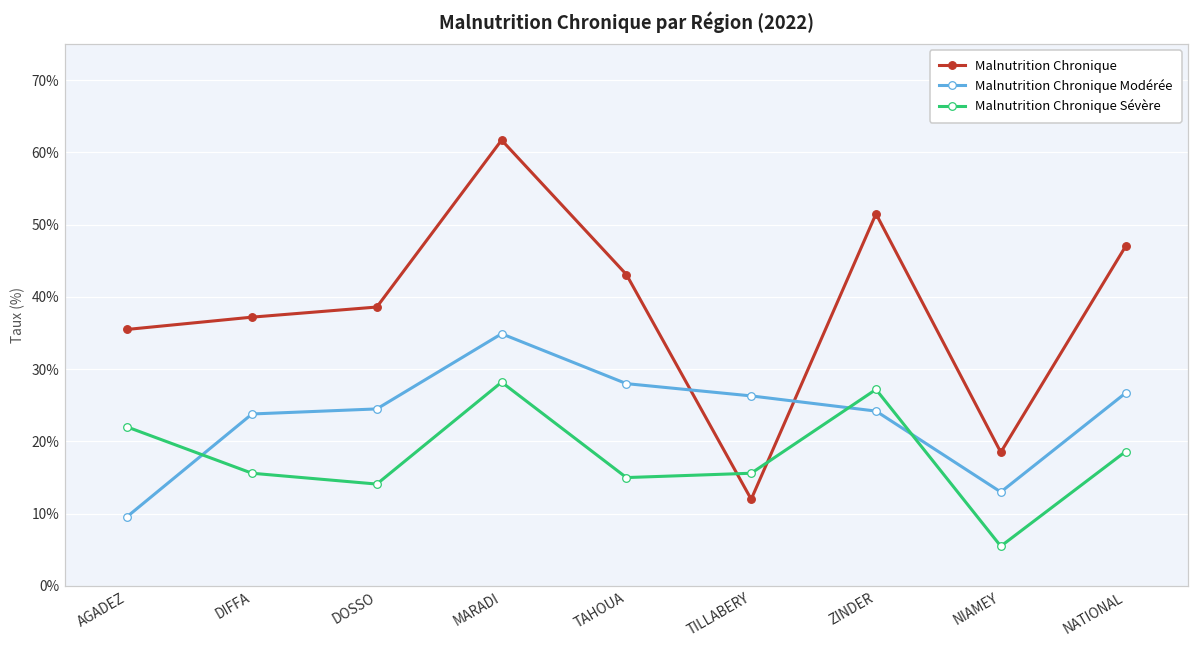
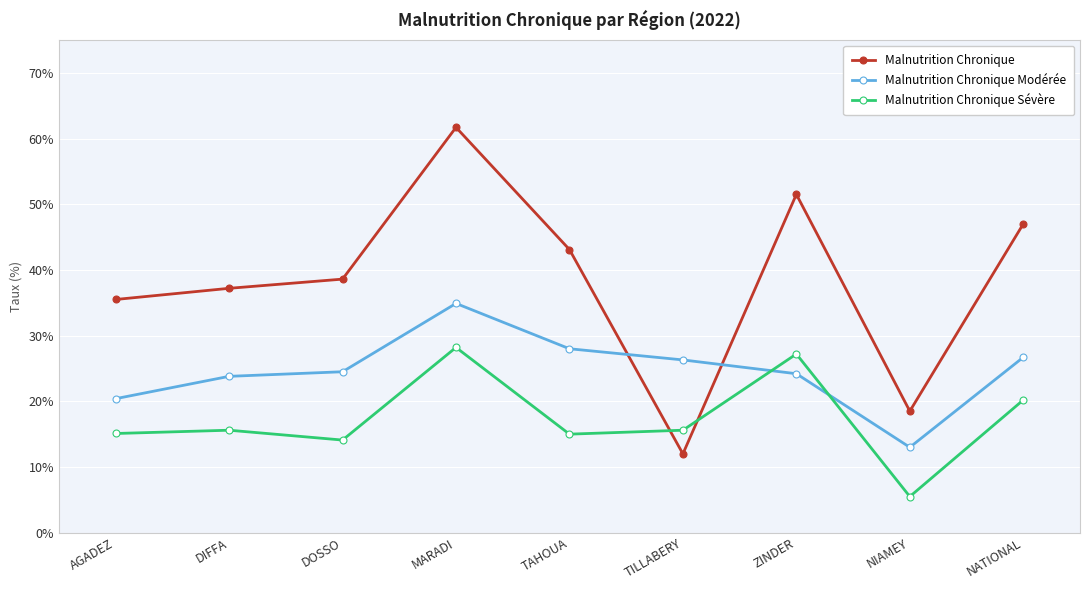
  {
    "Malnutrition Chronique": {
      "AGADEZ": "36%",
      "DIFFA": "37%",
      "DOSSO": "39%",
      "MARADI": "62%",
      "TAHOUA": "43%",
      "TILLABERY": "12%",
      "ZINDER": "52%",
      "NIAMEY": "19%",
      "NATIONAL": "47%"
    },
    "Malnutrition Chronique Modérée": {
-     "AGADEZ": "10%",
+     "AGADEZ": "20%",
      "DIFFA": "24%",
      "DOSSO": "25%",
      "MARADI": "35%",
      "TAHOUA": "28%",
      "TILLABERY": "26%",
      "ZINDER": "24%",
      "NIAMEY": "13%",
      "NATIONAL": "27%"
    },
    "Malnutrition Chronique Sévère": {
-     "AGADEZ": "22%",
+     "AGADEZ": "15%",
      "DIFFA": "16%",
      "DOSSO": "14%",
      "MARADI": "28%",
      "TAHOUA": "15%",
      "TILLABERY": "16%",
      "ZINDER": "27%",
      "NIAMEY": "6%",
-     "NATIONAL": "19%"
+     "NATIONAL": "20%"
    }
  }
